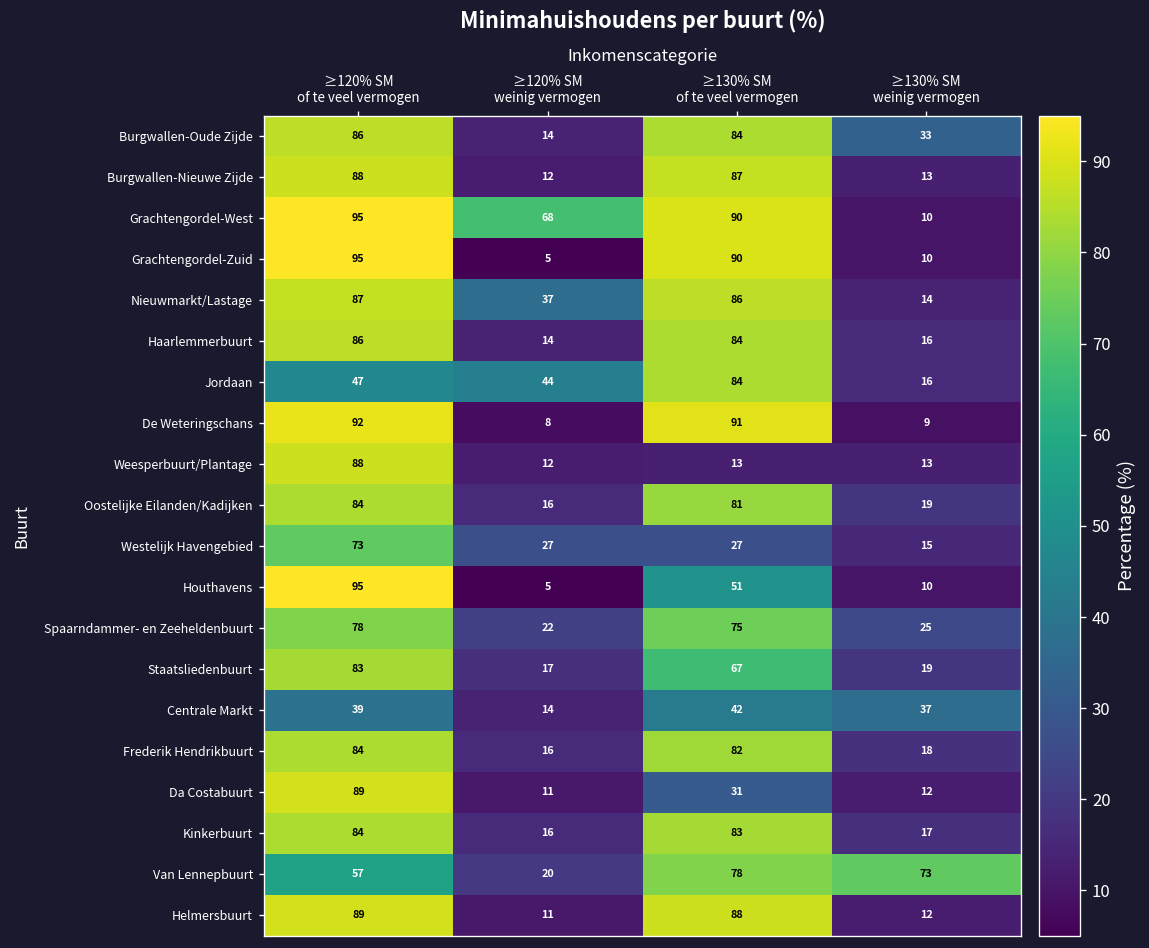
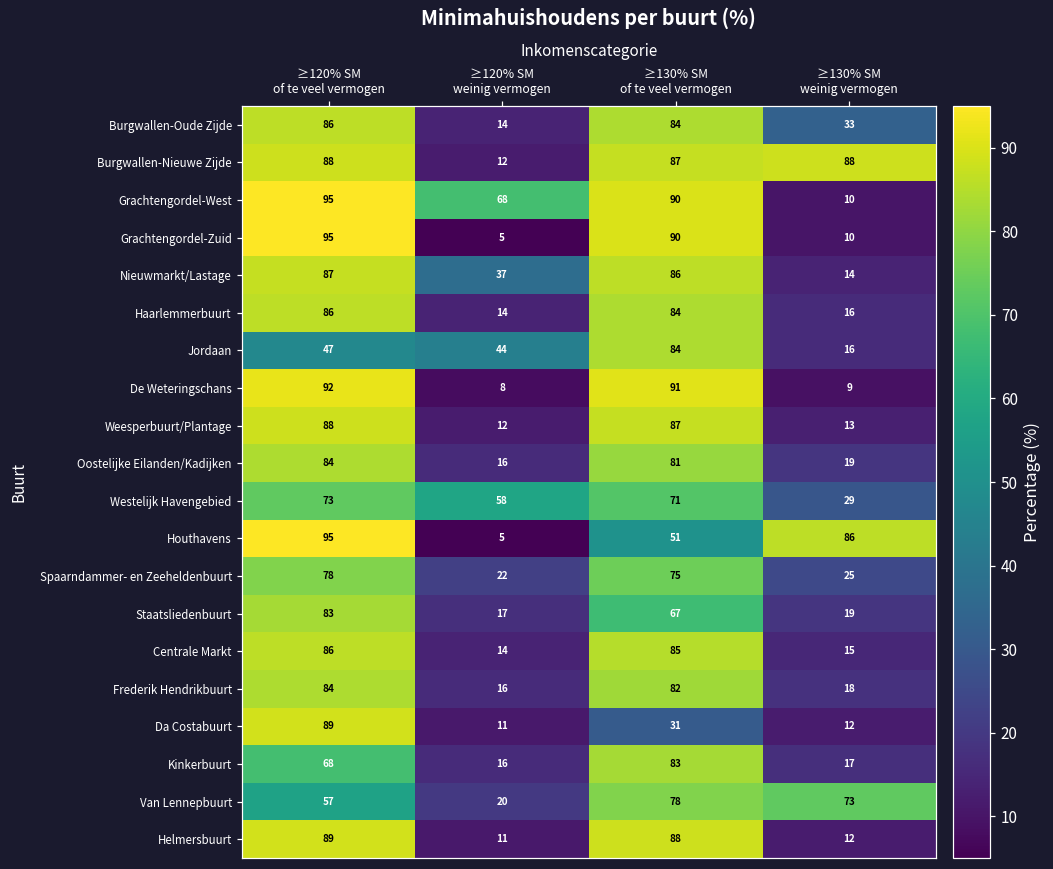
  {
    "Burgwallen-Oude Zijde": {
      "≥120% SM of te veel vermogen": 86,
      "≥120% SM weinig vermogen": 14,
      "≥130% SM of te veel vermogen": 84,
      "≥130% SM weinig vermogen": 33
    },
    "Burgwallen-Nieuwe Zijde": {
      "≥120% SM of te veel vermogen": 88,
      "≥120% SM weinig vermogen": 12,
      "≥130% SM of te veel vermogen": 87,
-     "≥130% SM weinig vermogen": 13
+     "≥130% SM weinig vermogen": 88
    },
    "Grachtengordel-West": {
      "≥120% SM of te veel vermogen": 95,
      "≥120% SM weinig vermogen": 68,
      "≥130% SM of te veel vermogen": 90,
      "≥130% SM weinig vermogen": 10
    },
    "Grachtengordel-Zuid": {
      "≥120% SM of te veel vermogen": 95,
      "≥120% SM weinig vermogen": 5,
      "≥130% SM of te veel vermogen": 90,
      "≥130% SM weinig vermogen": 10
    },
    "Nieuwmarkt/Lastage": {
      "≥120% SM of te veel vermogen": 87,
      "≥120% SM weinig vermogen": 37,
      "≥130% SM of te veel vermogen": 86,
      "≥130% SM weinig vermogen": 14
    },
    "Haarlemmerbuurt": {
      "≥120% SM of te veel vermogen": 86,
      "≥120% SM weinig vermogen": 14,
      "≥130% SM of te veel vermogen": 84,
      "≥130% SM weinig vermogen": 16
    },
    "Jordaan": {
      "≥120% SM of te veel vermogen": 47,
      "≥120% SM weinig vermogen": 44,
      "≥130% SM of te veel vermogen": 84,
      "≥130% SM weinig vermogen": 16
    },
    "De Weteringschans": {
      "≥120% SM of te veel vermogen": 92,
      "≥120% SM weinig vermogen": 8,
      "≥130% SM of te veel vermogen": 91,
      "≥130% SM weinig vermogen": 9
    },
    "Weesperbuurt/Plantage": {
      "≥120% SM of te veel vermogen": 88,
      "≥120% SM weinig vermogen": 12,
-     "≥130% SM of te veel vermogen": 13,
+     "≥130% SM of te veel vermogen": 87,
      "≥130% SM weinig vermogen": 13
    },
    "Oostelijke Eilanden/Kadijken": {
      "≥120% SM of te veel vermogen": 84,
      "≥120% SM weinig vermogen": 16,
      "≥130% SM of te veel vermogen": 81,
      "≥130% SM weinig vermogen": 19
    },
    "Westelijk Havengebied": {
      "≥120% SM of te veel vermogen": 73,
-     "≥120% SM weinig vermogen": 27,
-     "≥130% SM of te veel vermogen": 27,
-     "≥130% SM weinig vermogen": 15
+     "≥120% SM weinig vermogen": 58,
+     "≥130% SM of te veel vermogen": 71,
+     "≥130% SM weinig vermogen": 29
    },
    "Houthavens": {
      "≥120% SM of te veel vermogen": 95,
      "≥120% SM weinig vermogen": 5,
      "≥130% SM of te veel vermogen": 51,
-     "≥130% SM weinig vermogen": 10
+     "≥130% SM weinig vermogen": 86
    },
    "Spaarndammer- en Zeeheldenbuurt": {
      "≥120% SM of te veel vermogen": 78,
      "≥120% SM weinig vermogen": 22,
      "≥130% SM of te veel vermogen": 75,
      "≥130% SM weinig vermogen": 25
    },
    "Staatsliedenbuurt": {
      "≥120% SM of te veel vermogen": 83,
      "≥120% SM weinig vermogen": 17,
      "≥130% SM of te veel vermogen": 67,
      "≥130% SM weinig vermogen": 19
    },
    "Centrale Markt": {
-     "≥120% SM of te veel vermogen": 39,
+     "≥120% SM of te veel vermogen": 86,
      "≥120% SM weinig vermogen": 14,
-     "≥130% SM of te veel vermogen": 42,
-     "≥130% SM weinig vermogen": 37
+     "≥130% SM of te veel vermogen": 85,
+     "≥130% SM weinig vermogen": 15
    },
    "Frederik Hendrikbuurt": {
      "≥120% SM of te veel vermogen": 84,
      "≥120% SM weinig vermogen": 16,
      "≥130% SM of te veel vermogen": 82,
      "≥130% SM weinig vermogen": 18
    },
    "Da Costabuurt": {
      "≥120% SM of te veel vermogen": 89,
      "≥120% SM weinig vermogen": 11,
      "≥130% SM of te veel vermogen": 31,
      "≥130% SM weinig vermogen": 12
    },
    "Kinkerbuurt": {
-     "≥120% SM of te veel vermogen": 84,
+     "≥120% SM of te veel vermogen": 68,
      "≥120% SM weinig vermogen": 16,
      "≥130% SM of te veel vermogen": 83,
      "≥130% SM weinig vermogen": 17
    },
    "Van Lennepbuurt": {
      "≥120% SM of te veel vermogen": 57,
      "≥120% SM weinig vermogen": 20,
      "≥130% SM of te veel vermogen": 78,
      "≥130% SM weinig vermogen": 73
    },
    "Helmersbuurt": {
      "≥120% SM of te veel vermogen": 89,
      "≥120% SM weinig vermogen": 11,
      "≥130% SM of te veel vermogen": 88,
      "≥130% SM weinig vermogen": 12
    }
  }
